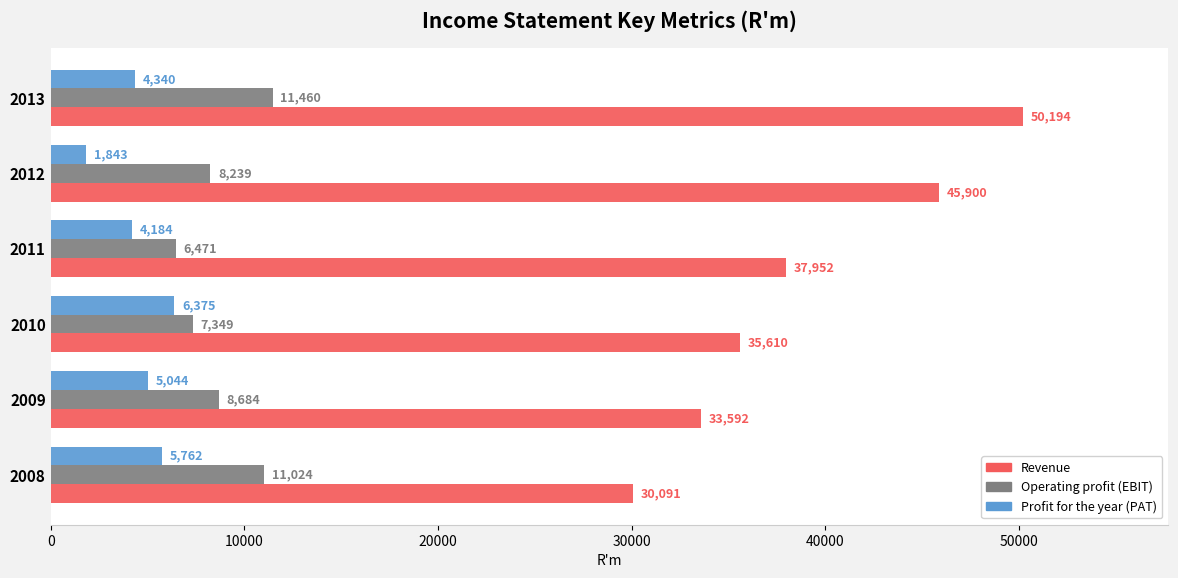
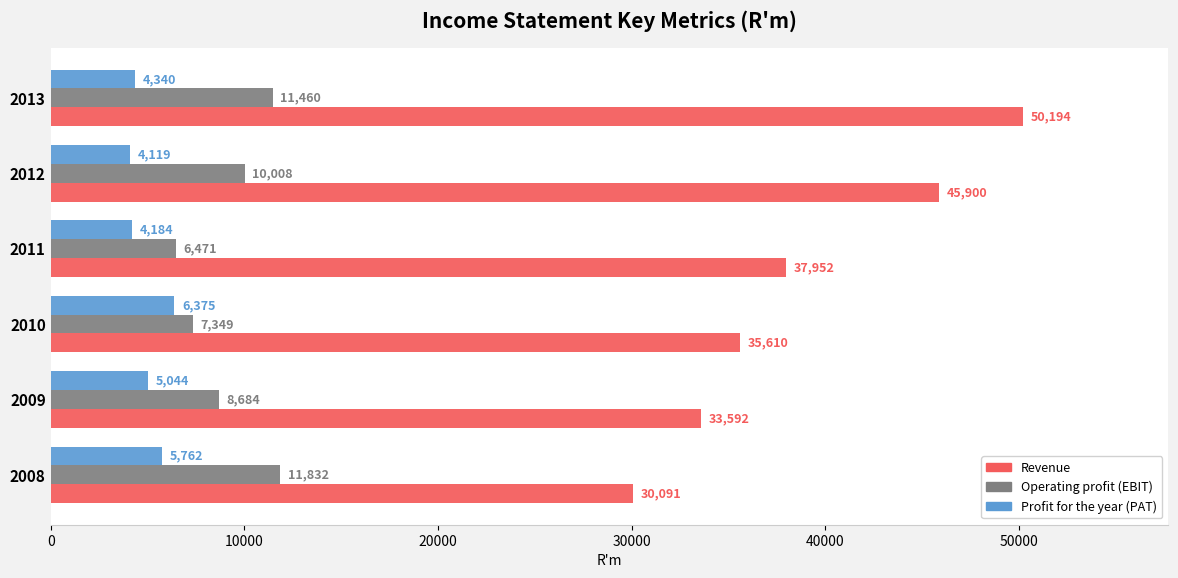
  {
    "Revenue": {
      "2013": "50,194",
      "2012": "45,900",
      "2011": "37,952",
      "2010": "35,610",
      "2009": "33,592",
      "2008": "30,091"
    },
    "Operating profit (EBIT)": {
      "2013": "11,460",
-     "2012": "8,239",
+     "2012": "10,008",
      "2011": "6,471",
      "2010": "7,349",
      "2009": "8,684",
-     "2008": "11,024"
+     "2008": "11,832"
    },
    "Profit for the year (PAT)": {
      "2013": "4,340",
-     "2012": "1,843",
+     "2012": "4,119",
      "2011": "4,184",
      "2010": "6,375",
      "2009": "5,044",
      "2008": "5,762"
    }
  }
